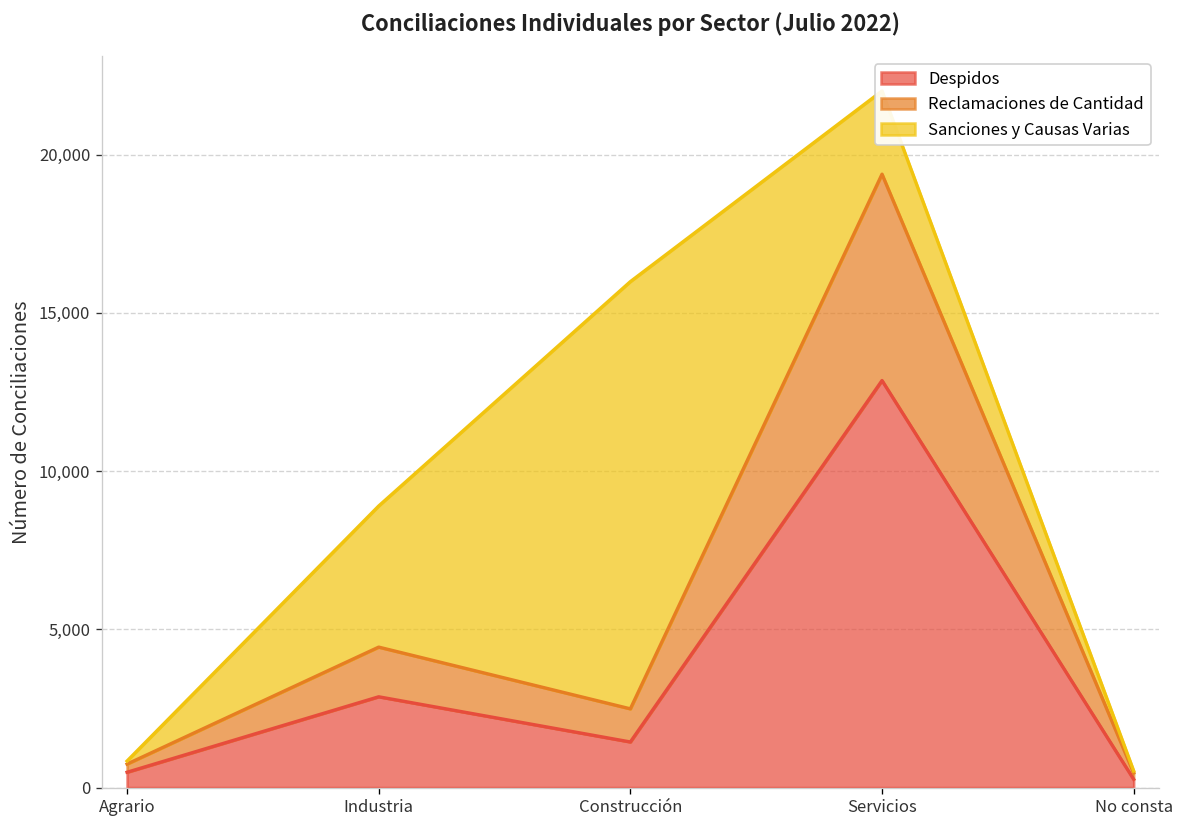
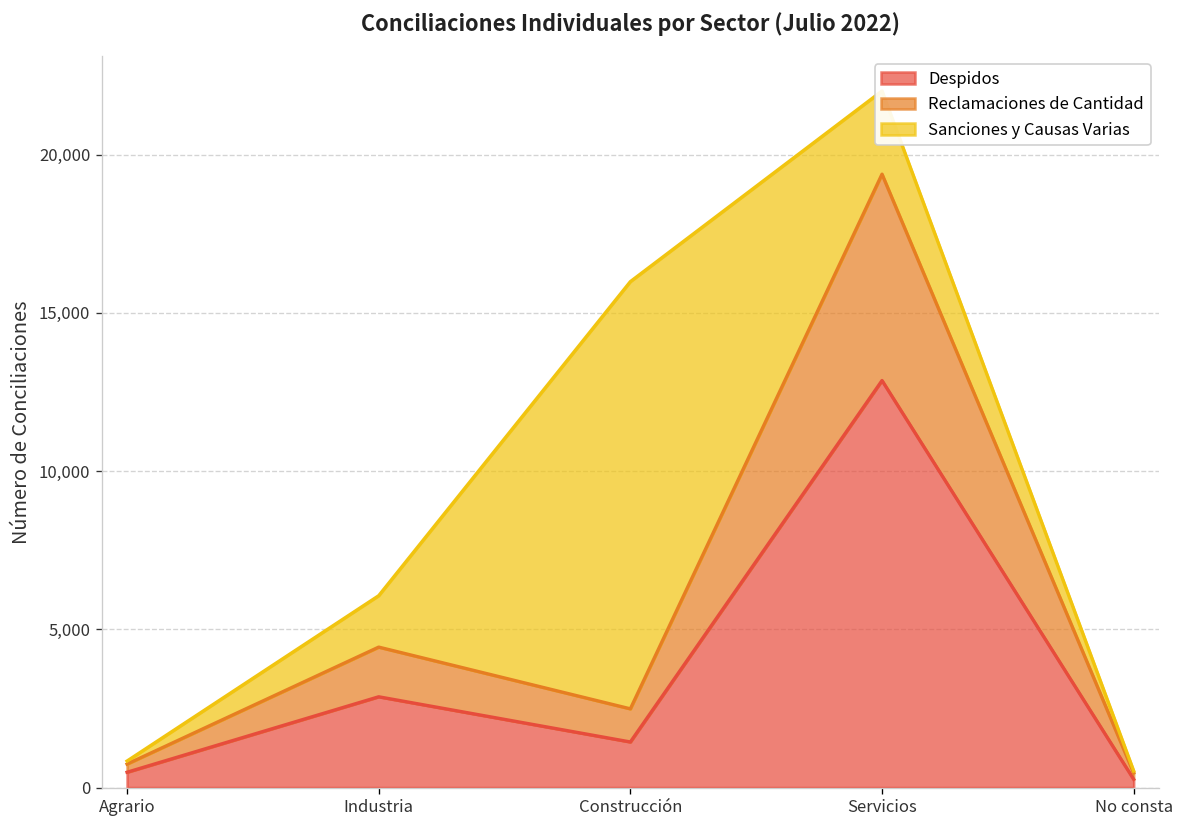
  {
    "Sanciones y Causas Varias": {
-     "Industria": "4,500",
+     "Industria": "1,600",
      "Construcción": "13,500"
    }
  }
